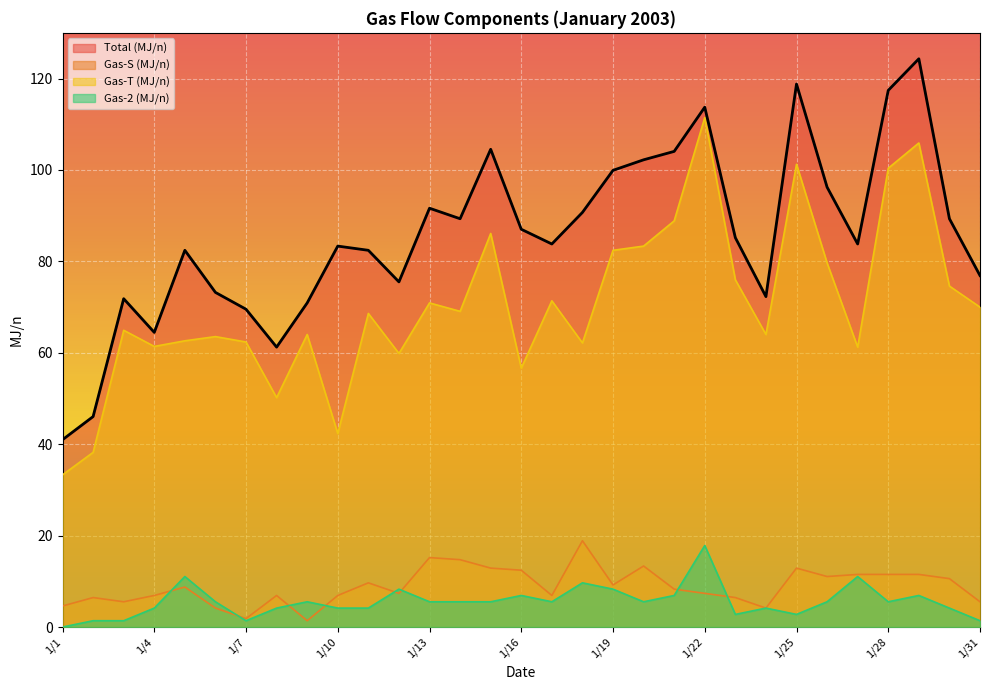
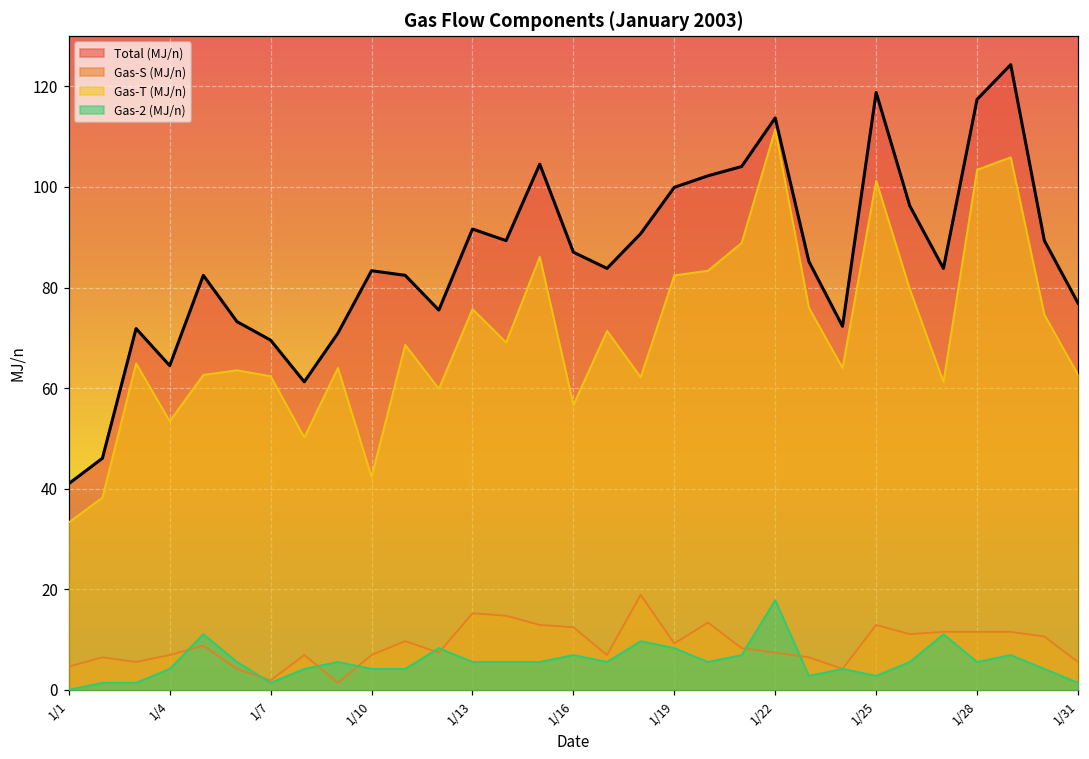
  {
    "Gas-T (MJ/n)": {
      "1/1": 33,
-     "1/4": 61,
+     "1/4": 53,
      "1/7": 62,
      "1/10": 42,
-     "1/13": 71,
+     "1/13": 76,
      "1/16": 57,
      "1/19": 82,
      "1/22": 111,
      "1/25": 101,
-     "1/28": 100,
-     "1/31": 70
+     "1/28": 103,
+     "1/31": 63
    },
    "Gas-2 (MJ/n)": {
      "1/1": 0,
      "1/4": 4,
      "1/10": 4,
      "1/13": 6,
      "1/16": 7,
      "1/19": 8,
      "1/22": 18,
      "1/25": 3,
      "1/28": 6,
      "1/31": 1
    }
  }
